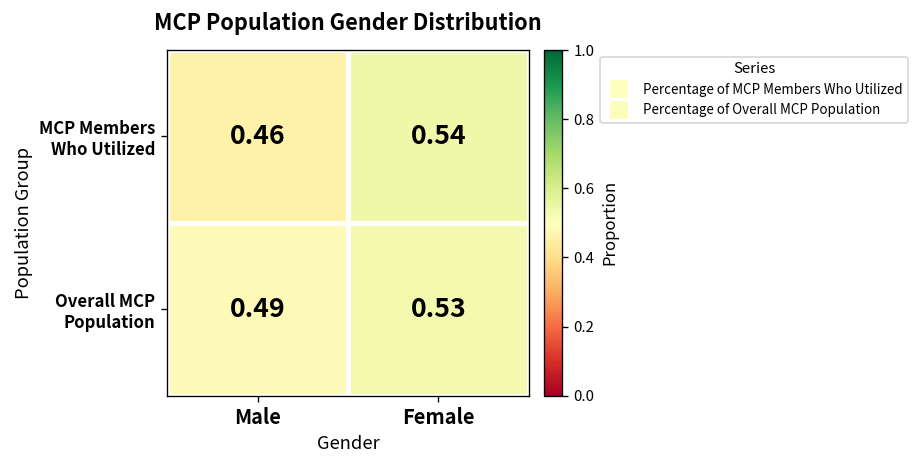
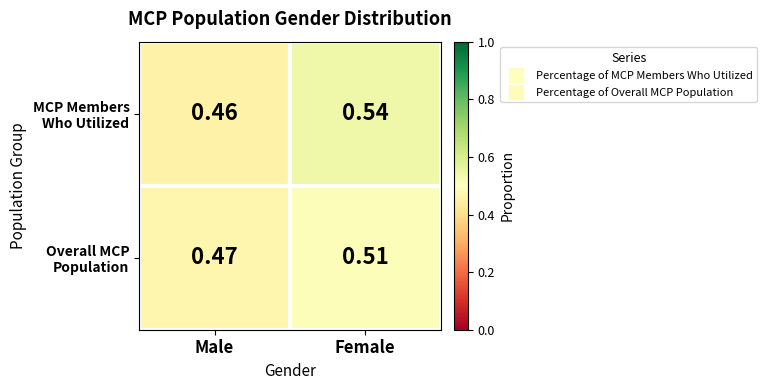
  {
    "MCP Members Who Utilized": {
      "Male": 0.46,
      "Female": 0.54
    },
    "Overall MCP Population": {
-     "Male": 0.49,
-     "Female": 0.53
+     "Male": 0.47,
+     "Female": 0.51
    }
  }
